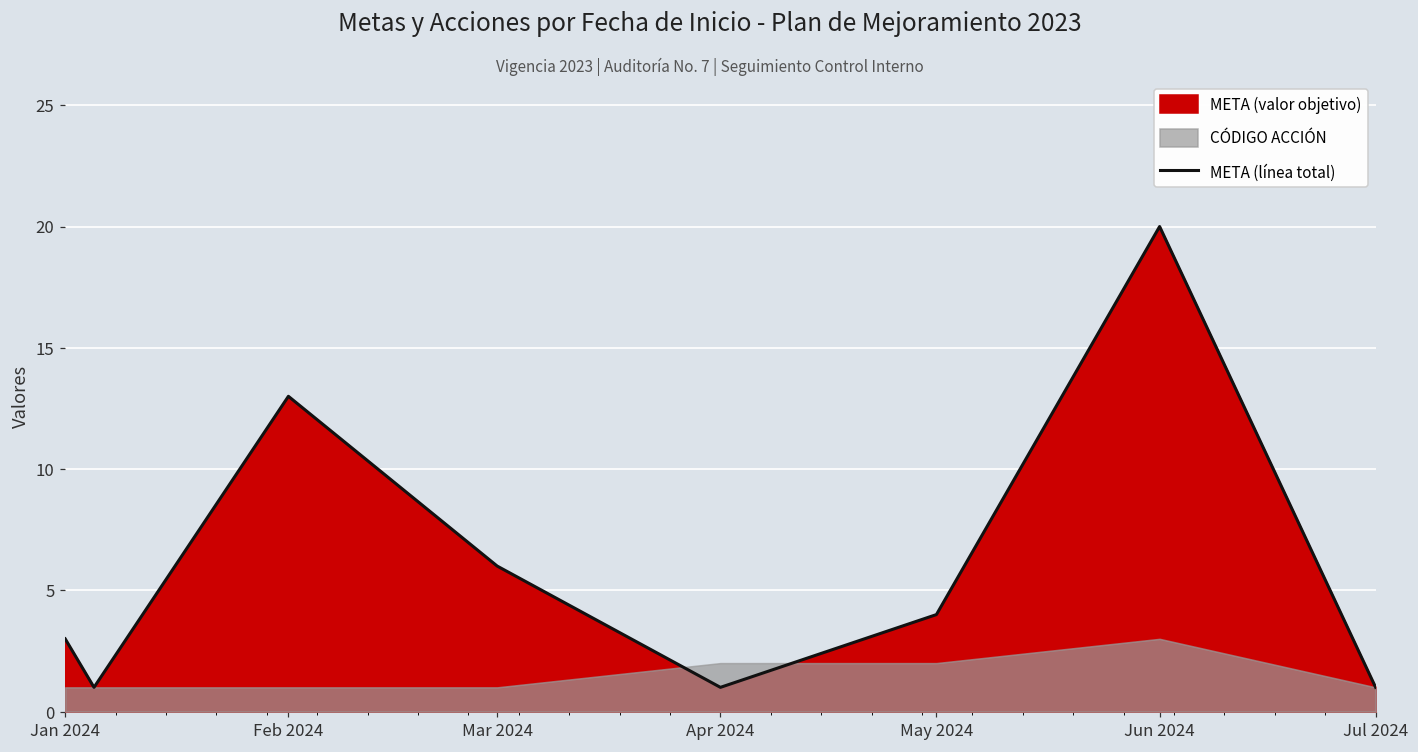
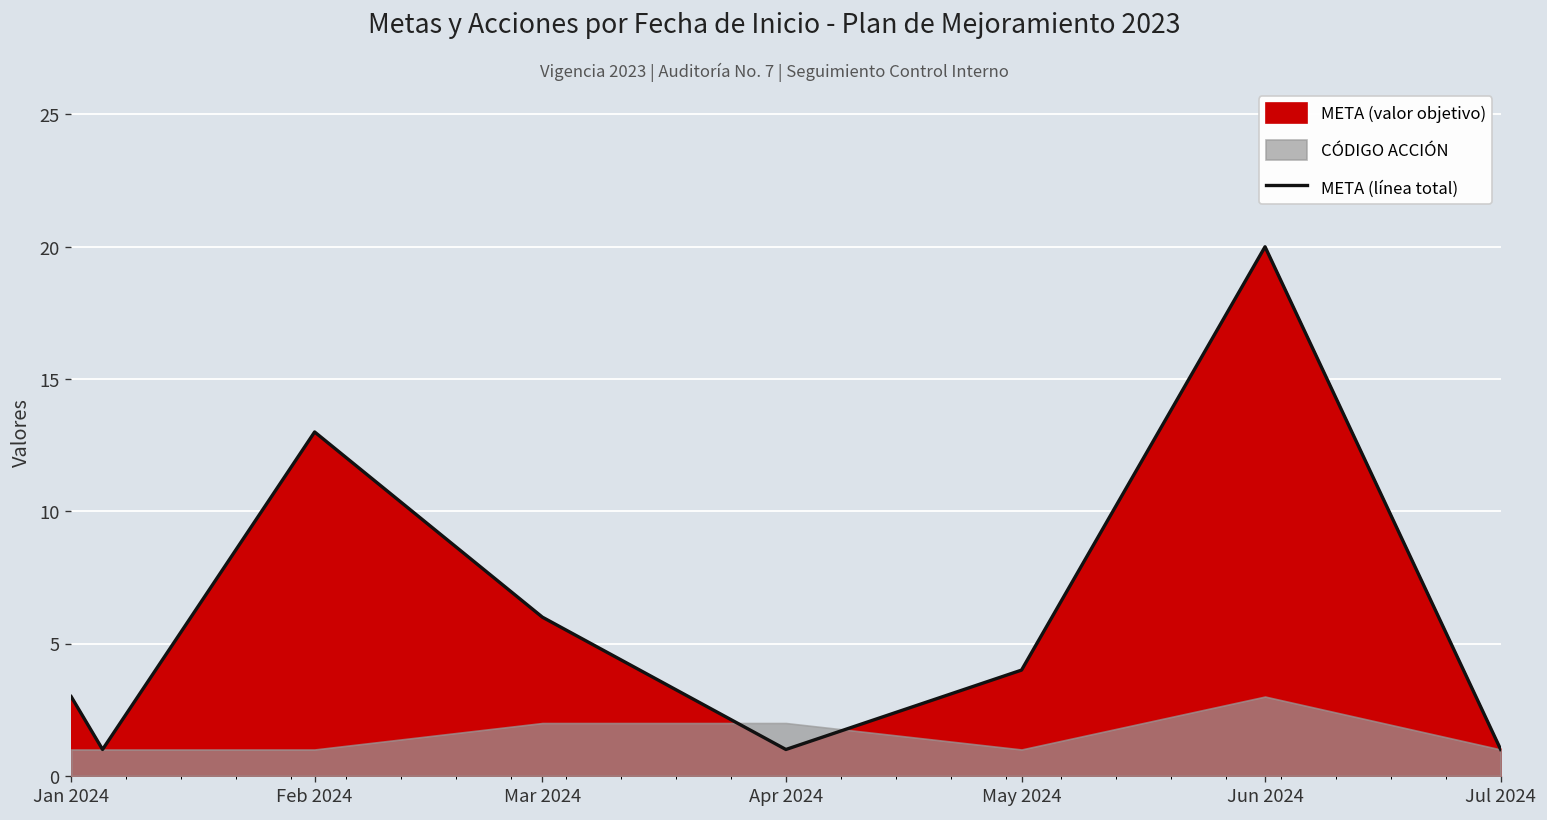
  {
    "META (valor objetivo)": {
      "Jan 2024": 3,
      "Feb 2024": 13,
      "Mar 2024": 6,
      "Apr 2024": 1,
      "May 2024": 4,
      "Jun 2024": 20
    },
    "CÓDIGO ACCIÓN": {
      "Jan 2024": 1,
      "Feb 2024": 1,
-     "Mar 2024": 1,
+     "Mar 2024": 2,
      "Apr 2024": 2,
-     "May 2024": 2,
+     "May 2024": 1,
      "Jun 2024": 3
    }
  }
